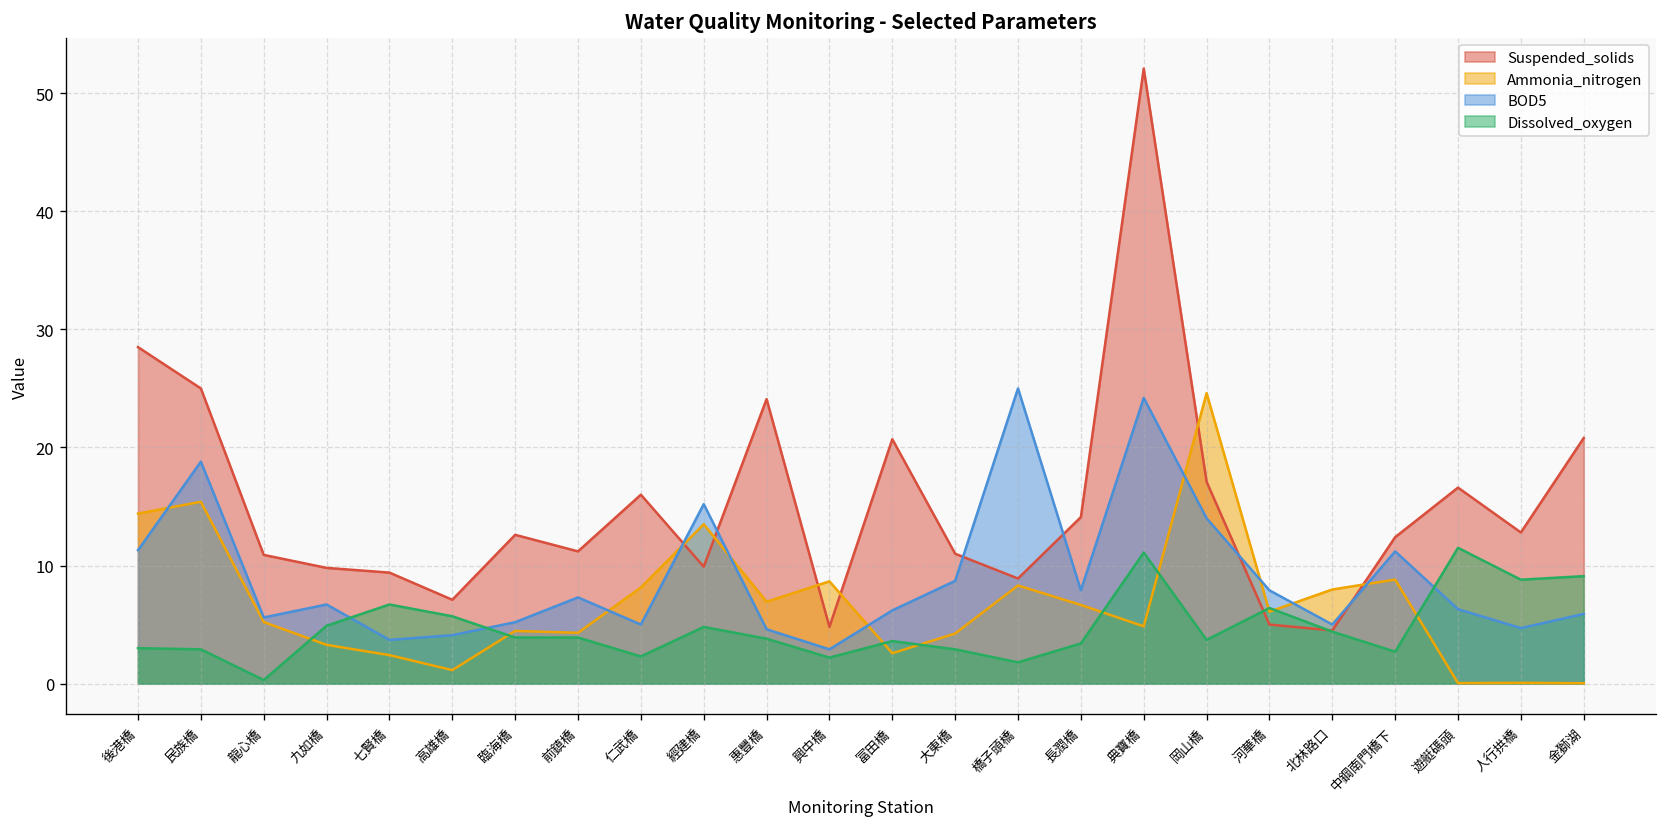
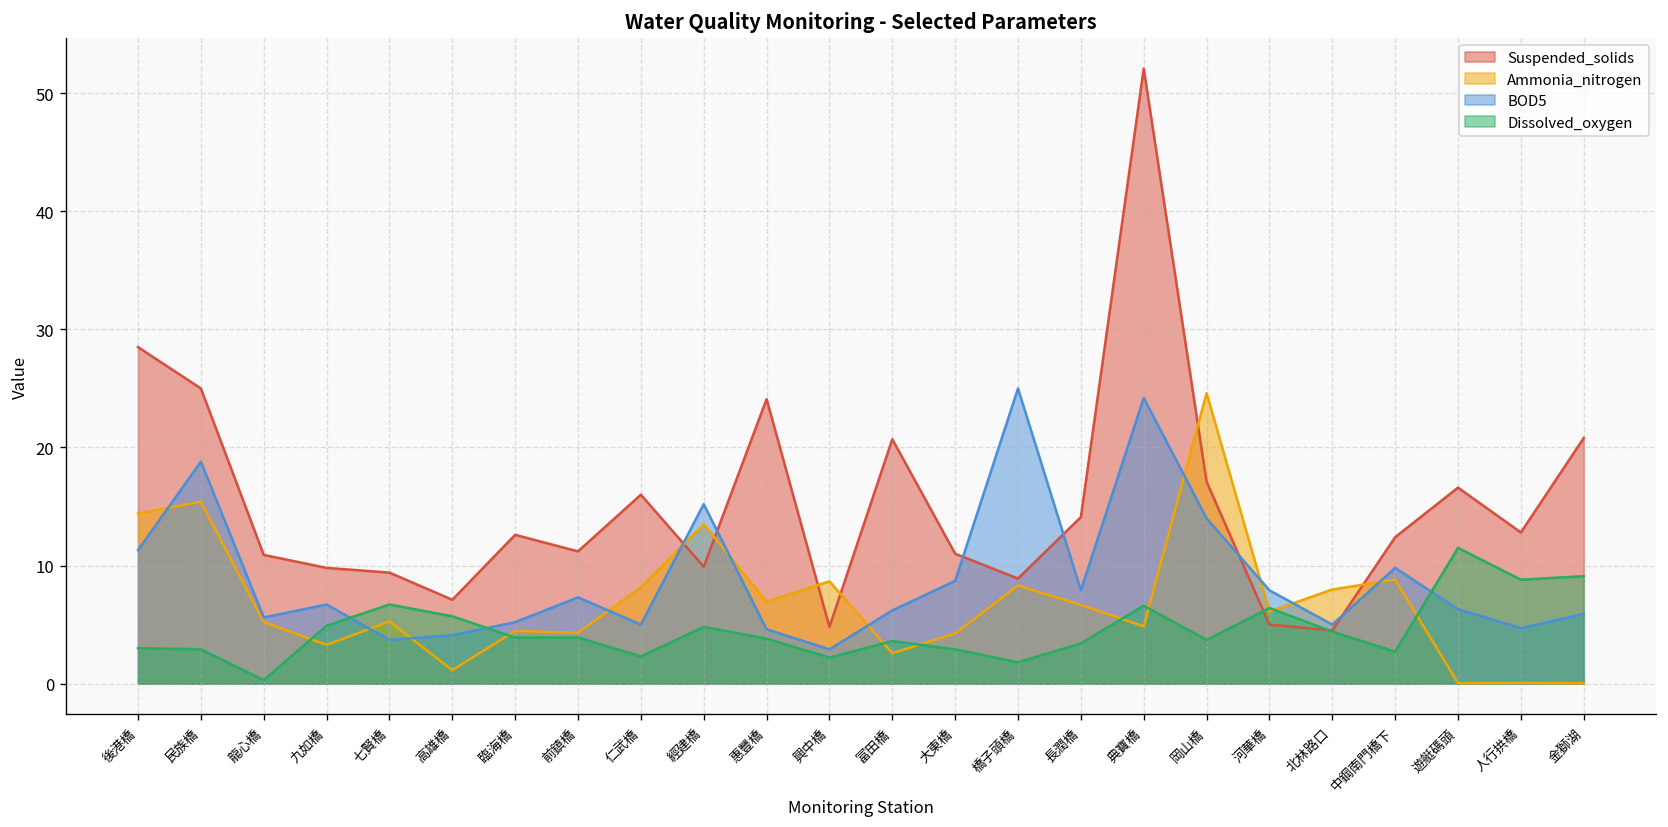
  {
    "Suspended_solids": {
      "後港橋": 29,
      "民族橋": 25,
      "龍心橋": 11,
      "九如橋": 10,
      "七賢橋": 9,
      "高雄橋": 7,
      "臨海橋": 13,
      "前鎮橋": 11,
      "仁武橋": 16,
      "經建橋": 10,
      "惠豐橋": 24,
      "興中橋": 5,
      "富田橋": 21,
      "大東橋": 11,
      "橋子頭橋": 9,
      "長潤橋": 14,
      "典寶橋": 52,
      "岡山橋": 17,
      "河華橋": 5,
      "中鋼南門橋下": 12,
      "遊艇碼頭": 17,
      "人行拱橋": 13,
      "金獅湖": 21
    },
    "Ammonia_nitrogen": {
      "後港橋": 14,
      "民族橋": 15,
      "龍心橋": 5,
      "九如橋": 3,
-     "七賢橋": 2,
+     "七賢橋": 5,
      "高雄橋": 1,
      "臨海橋": 4,
      "前鎮橋": 4,
      "仁武橋": 8,
      "經建橋": 14,
      "惠豐橋": 7,
      "興中橋": 9,
      "富田橋": 3,
      "大東橋": 4,
      "橋子頭橋": 8,
      "長潤橋": 7,
      "典寶橋": 5,
      "岡山橋": 25,
      "河華橋": 6,
      "北林路口": 8,
      "中鋼南門橋下": 9,
      "遊艇碼頭": 0,
      "人行拱橋": 0,
      "金獅湖": 0
    },
    "BOD5": {
      "後港橋": 11,
      "民族橋": 19,
      "龍心橋": 6,
      "九如橋": 7,
      "七賢橋": 4,
      "高雄橋": 4,
      "臨海橋": 5,
      "前鎮橋": 7,
      "仁武橋": 5,
      "經建橋": 15,
      "惠豐橋": 5,
      "興中橋": 3,
      "富田橋": 6,
      "大東橋": 9,
      "橋子頭橋": 25,
      "長潤橋": 8,
      "典寶橋": 24,
      "岡山橋": 14,
      "河華橋": 8,
      "北林路口": 5,
-     "中鋼南門橋下": 11,
+     "中鋼南門橋下": 10,
      "遊艇碼頭": 6,
      "人行拱橋": 5,
      "金獅湖": 6
    },
    "Dissolved_oxygen": {
      "後港橋": 3,
      "民族橋": 3,
      "龍心橋": 0,
      "九如橋": 5,
      "七賢橋": 7,
      "高雄橋": 6,
      "臨海橋": 4,
      "前鎮橋": 4,
      "仁武橋": 2,
      "經建橋": 5,
      "惠豐橋": 4,
      "興中橋": 2,
      "富田橋": 4,
      "大東橋": 3,
      "橋子頭橋": 2,
      "長潤橋": 3,
-     "典寶橋": 11,
+     "典寶橋": 7,
      "岡山橋": 4,
      "河華橋": 6,
      "中鋼南門橋下": 3,
      "遊艇碼頭": 12,
      "人行拱橋": 9,
      "金獅湖": 9
    }
  }
